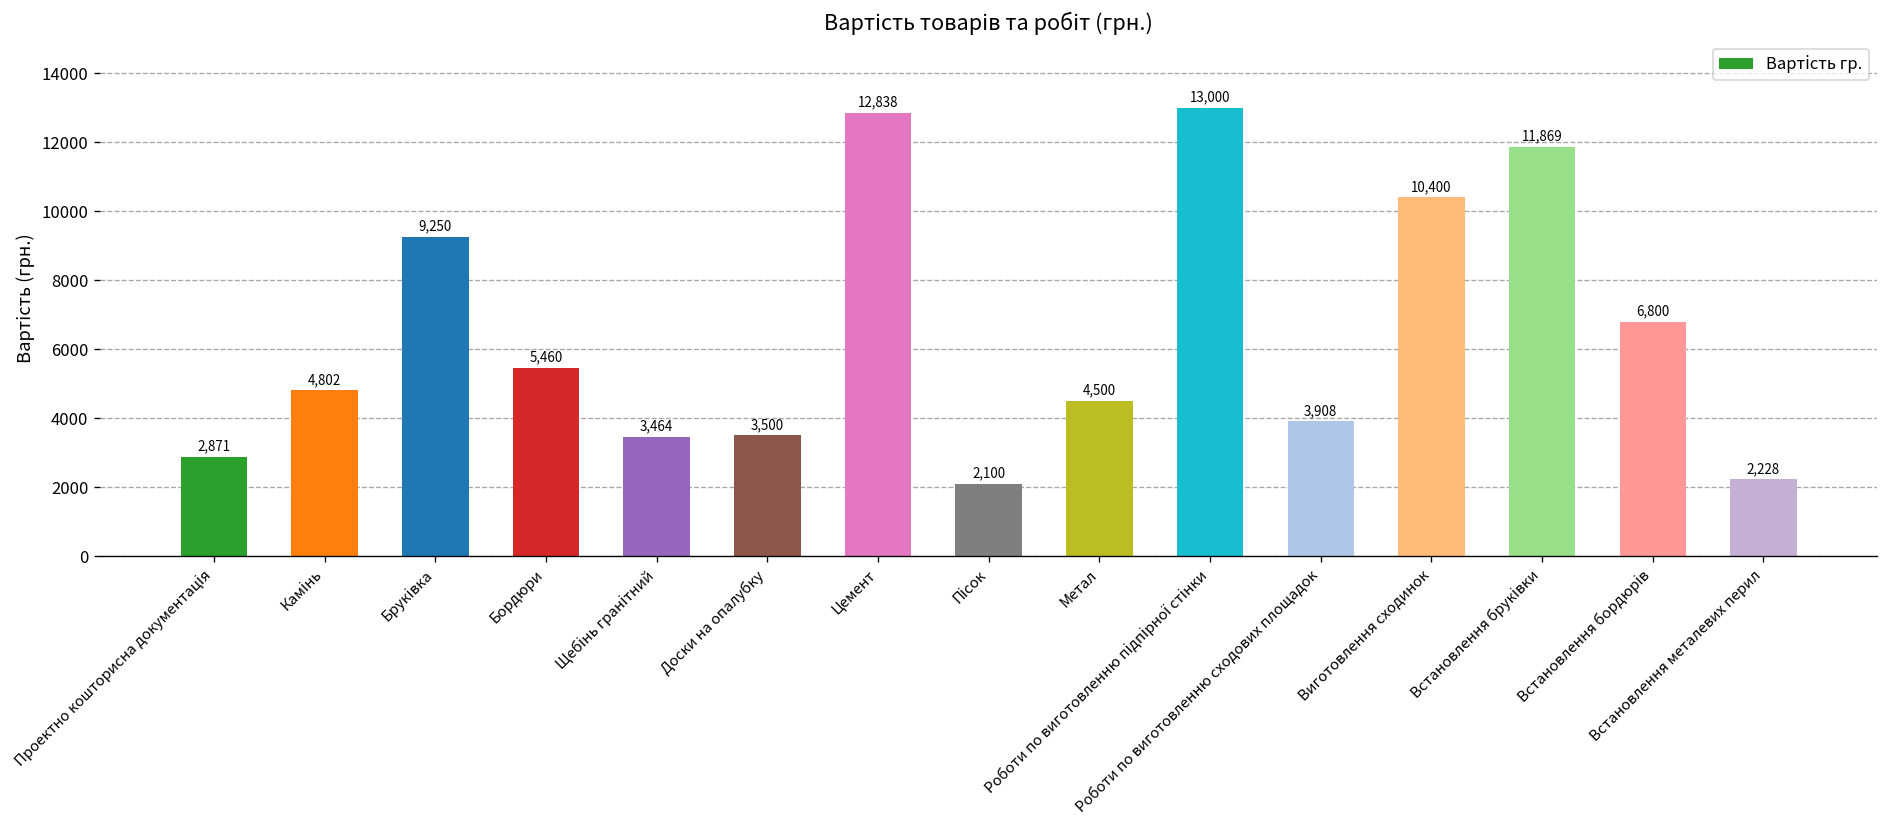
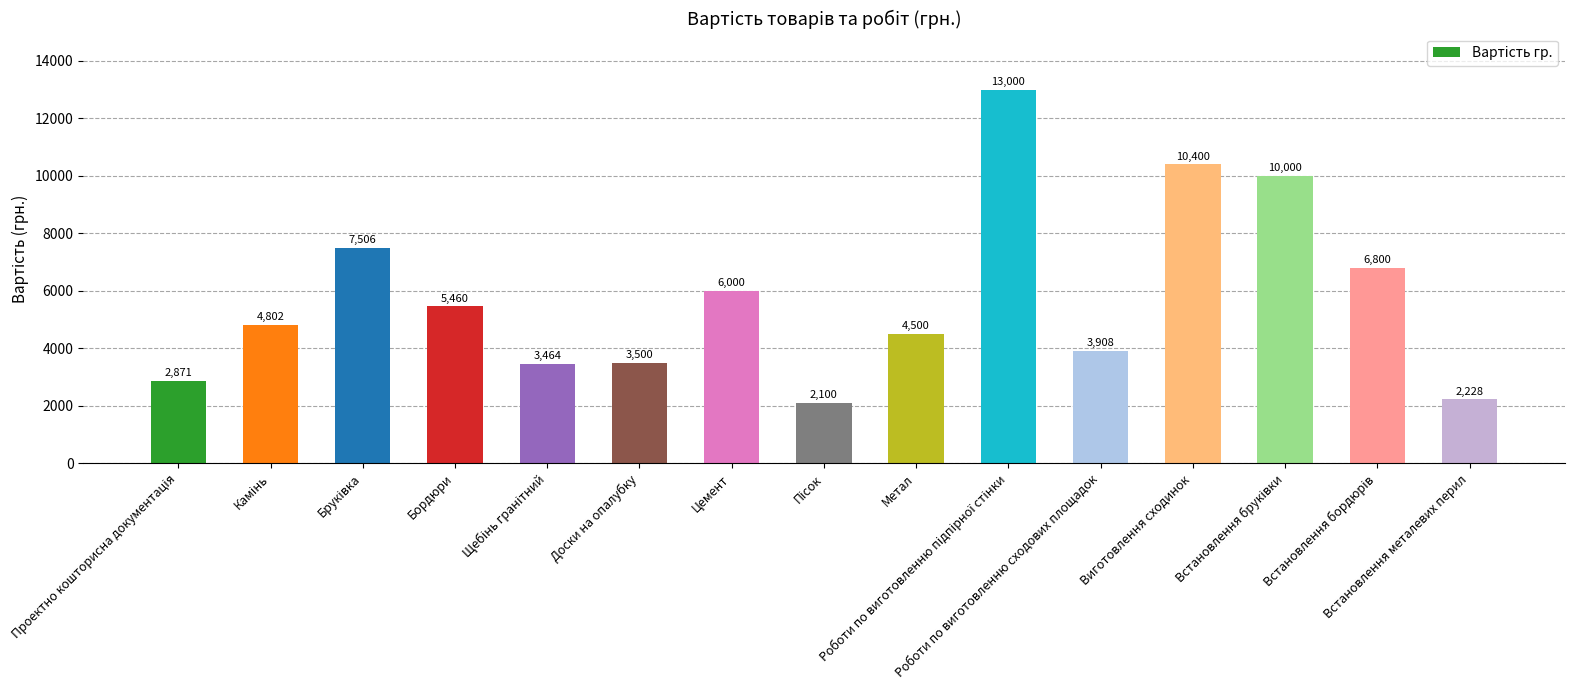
  {
    "Проектно кошторисна документація": "2,871",
    "Камінь": "4,802",
-   "Бруківка": "9,250",
+   "Бруківка": "7,506",
    "Бордюри": "5,460",
    "Щебінь гранітний": "3,464",
    "Доски на опалубку": "3,500",
-   "Цемент": "12,838",
+   "Цемент": "6,000",
    "Пісок": "2,100",
    "Метал": "4,500",
    "Роботи по виготовленню підпірної стінки": "13,000",
    "Роботи по виготовленню сходових площадок": "3,908",
    "Виготовлення сходинок": "10,400",
-   "Встановлення бруківки": "11,869",
+   "Встановлення бруківки": "10,000",
    "Встановлення бордюрів": "6,800",
    "Встановлення металевих перил": "2,228"
  }
